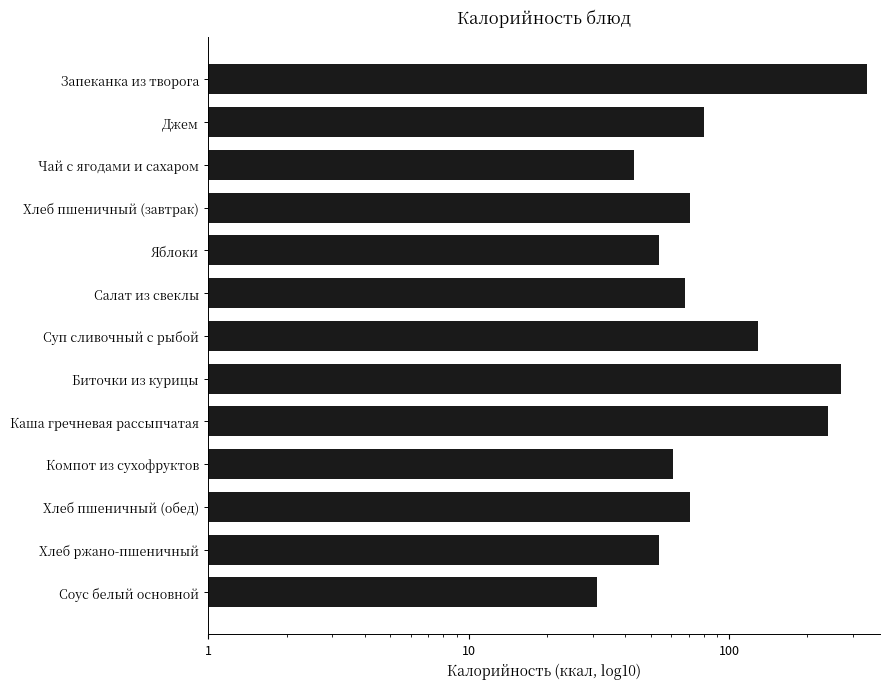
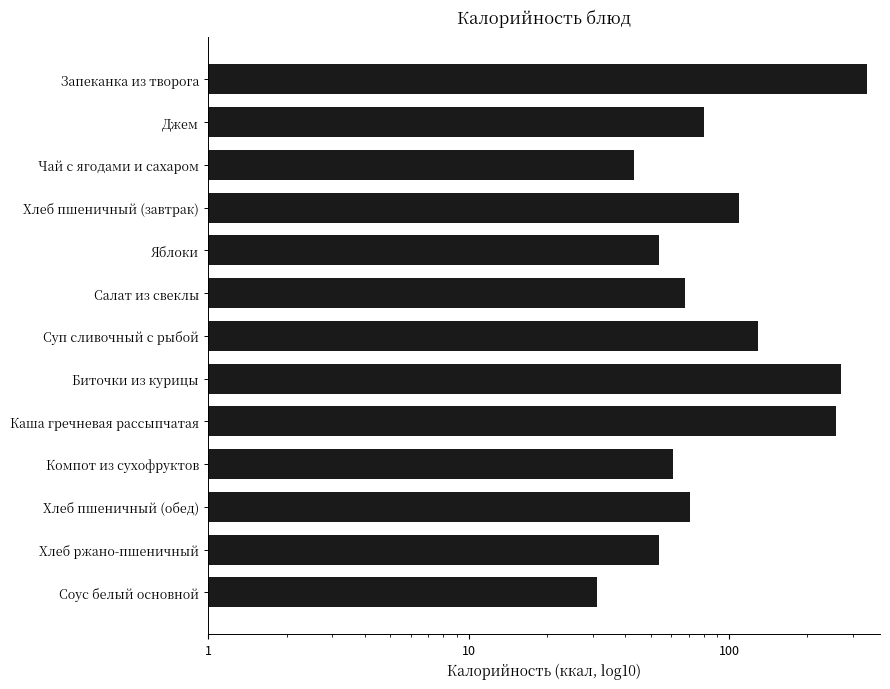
  {
    "Запеканка из творога": 340,
    "Джем": 80,
    "Чай с ягодами и сахаром": 43,
-   "Хлеб пшеничный (завтрак)": 71,
+   "Хлеб пшеничный (завтрак)": 109,
    "Яблоки": 54,
    "Салат из свеклы": 68,
    "Суп сливочный с рыбой": 130,
    "Биточки из курицы": 270,
-   "Каша гречневая рассыпчатая": 240,
+   "Каша гречневая рассыпчатая": 260,
    "Компот из сухофруктов": 61,
    "Хлеб пшеничный (обед)": 71,
    "Хлеб ржано-пшеничный": 54,
    "Соус белый основной": 31
  }
